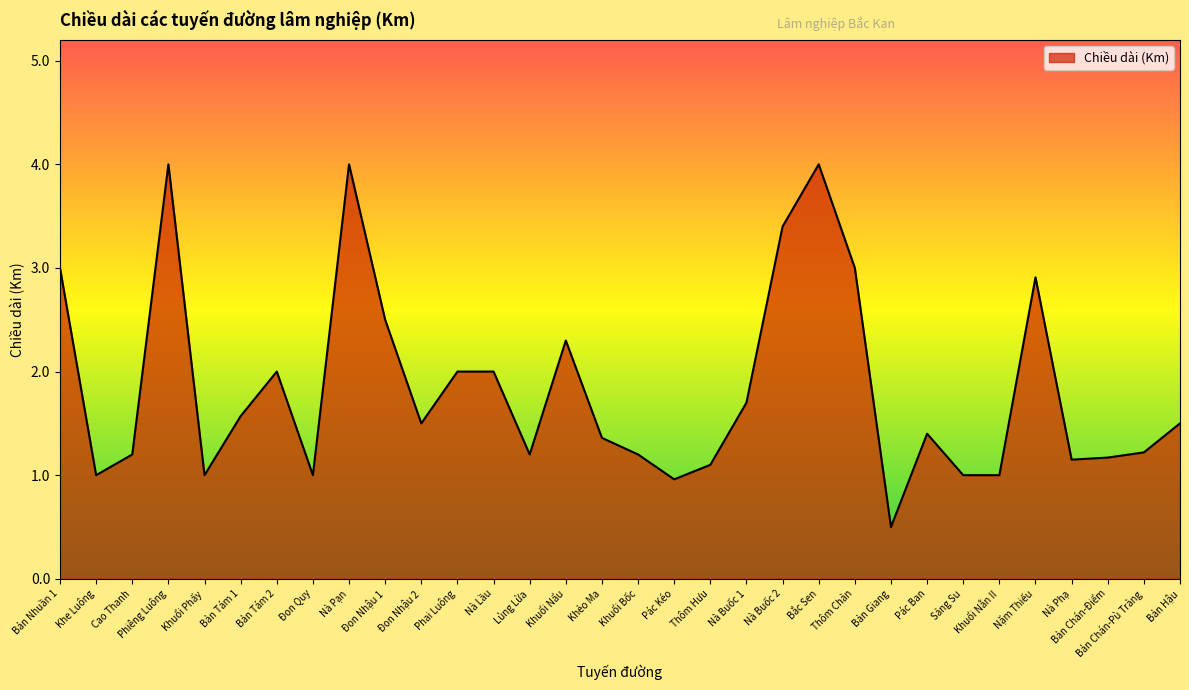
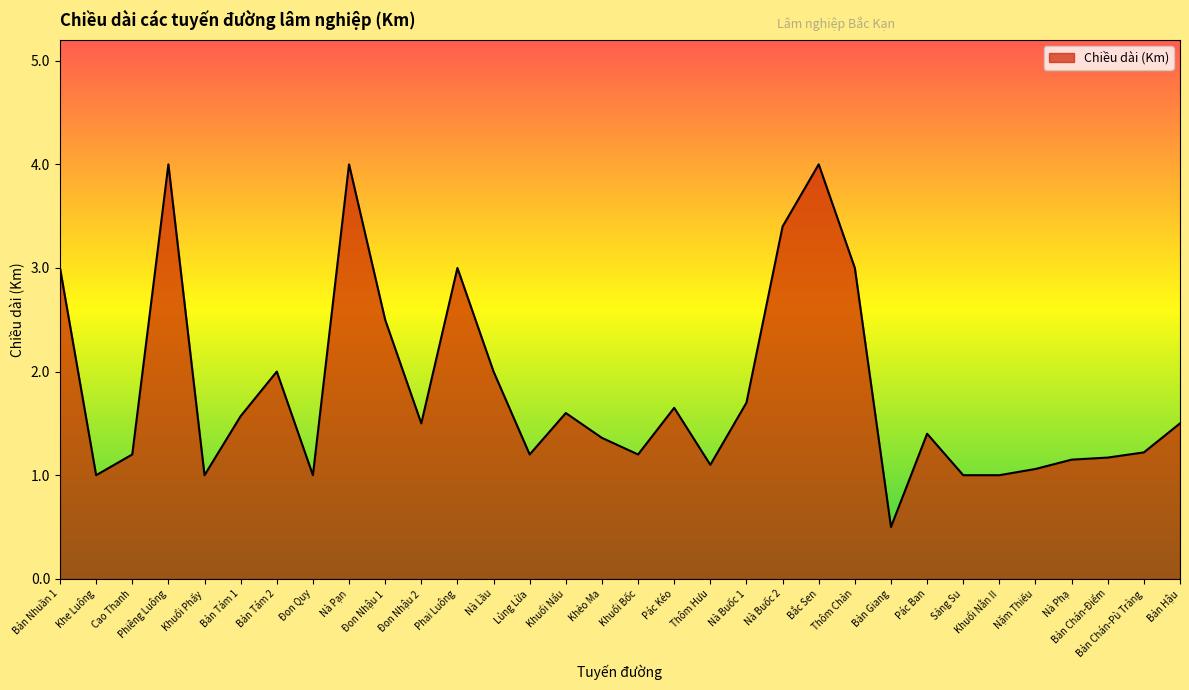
  {
    "Bản Nhuần 1": 3.00,
    "Khe Luông": 1.00,
    "Cao Thanh": 1.20,
    "Phiêng Luông": 4.00,
    "Khuổi Phấy": 1.00,
    "Bản Tám 1": 1.57,
    "Bản Tám 2": 2.00,
    "Đon Quy": 1.00,
    "Nà Pạn": 4.00,
    "Đon Nhậu 1": 2.50,
    "Đon Nhậu 2": 1.50,
-   "Phai Luông": 2,
+   "Phai Luông": 3,
    "Nà Lầu": 2.00,
    "Lủng Lừa": 1.20,
-   "Khuổi Nẩu": 2.3,
+   "Khuổi Nẩu": 1.6,
    "Khẻo Ma": 1.36,
    "Khuổi Bốc": 1.20,
-   "Pác Kéo": 0.96,
+   "Pác Kéo": 1.65,
    "Thôm Hưu": 1.10,
    "Nà Buốc 1": 1.70,
    "Nà Buốc 2": 3.40,
    "Bắc Sen": 4.00,
    "Thôm Chản": 3.00,
    "Bản Giang": 0.50,
    "Pác Ban": 1.40,
    "Sảng Su": 1.00,
    "Khuổi Nằn II": 1.00,
-   "Nặm Thiếu": 2.91,
+   "Nặm Thiếu": 1.06,
    "Nà Phạ": 1.15,
    "Bản Chán-Điểm": 1.17,
    "Bản Chán-Pù Tràng": 1.22,
    "Bản Hậu": 1.50
  }
